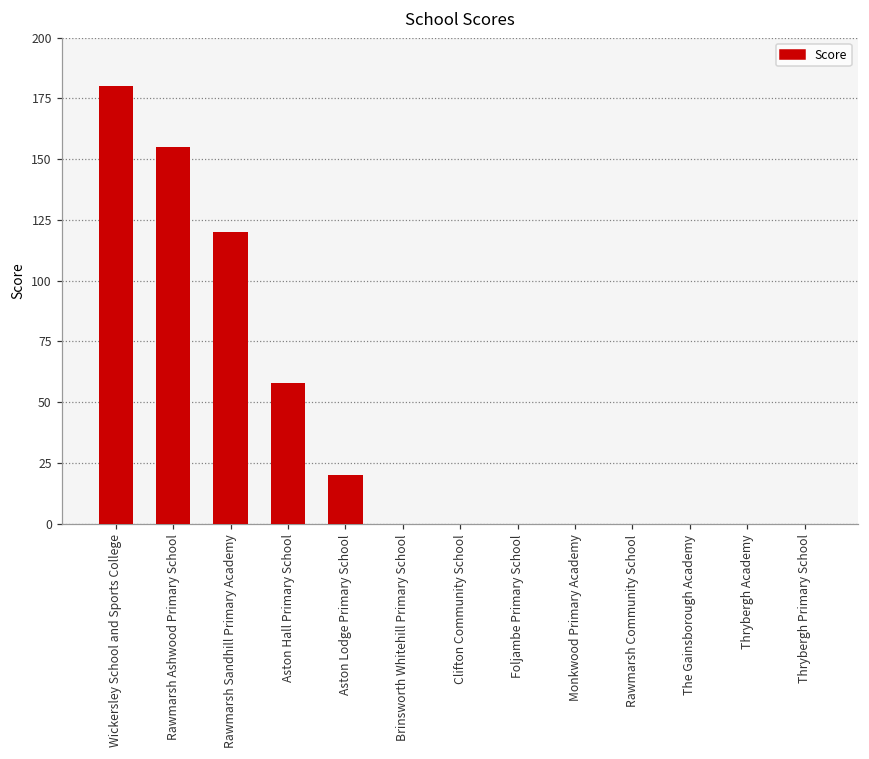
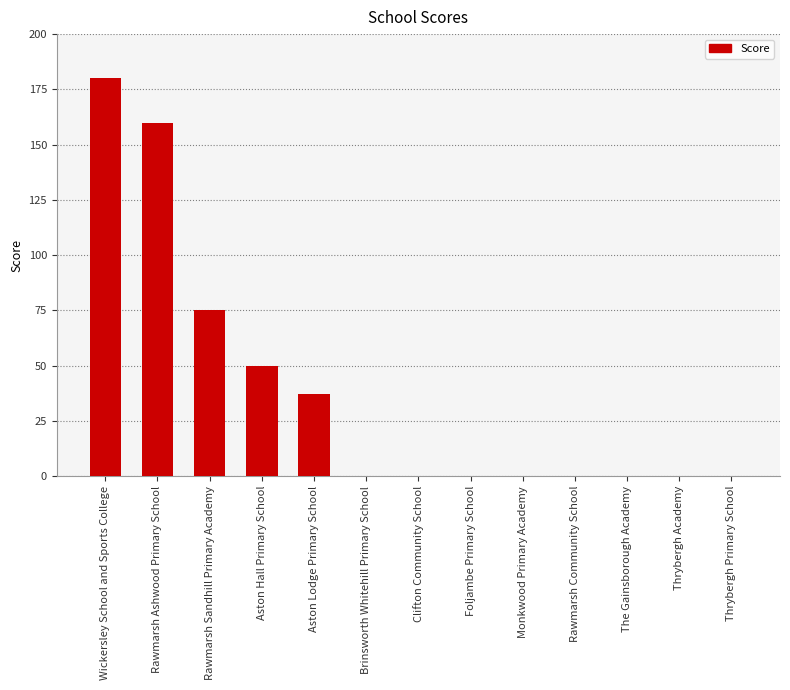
  {
    "Wickersley School and Sports College": 180,
-   "Rawmarsh Ashwood Primary School": 155,
-   "Rawmarsh Sandhill Primary Academy": 120,
-   "Aston Hall Primary School": 58,
-   "Aston Lodge Primary School": 20,
+   "Rawmarsh Ashwood Primary School": 160,
+   "Rawmarsh Sandhill Primary Academy": 75,
+   "Aston Hall Primary School": 50,
+   "Aston Lodge Primary School": 37,
    "Brinsworth Whitehill Primary School": 0,
    "Clifton Community School": 0,
    "Foljambe Primary School": 0,
    "Monkwood Primary Academy": 0,
    "Rawmarsh Community School": 0,
    "The Gainsborough Academy": 0,
    "Thrybergh Academy": 0,
    "Thrybergh Primary School": 0
  }
